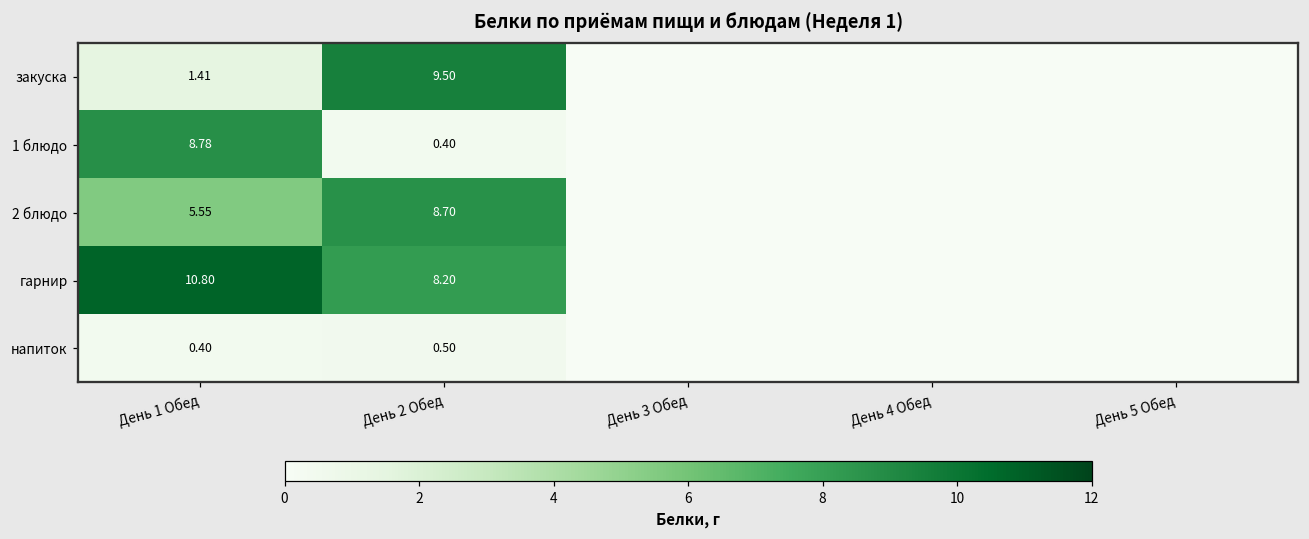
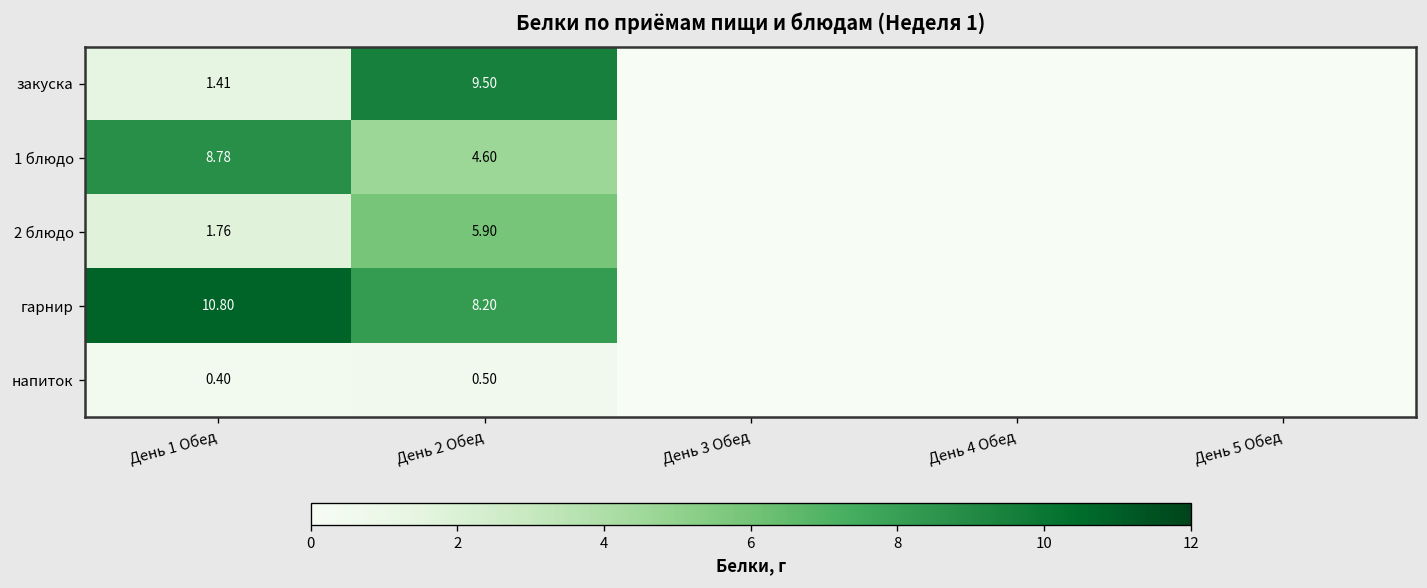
  {
    "закуска": {
      "День 1 Обед": 1.41,
      "День 2 Обед": 9.50
    },
    "1 блюдо": {
      "День 1 Обед": 8.78,
-     "День 2 Обед": 0.40
+     "День 2 Обед": 4.60
    },
    "2 блюдо": {
-     "День 1 Обед": 5.55,
-     "День 2 Обед": 8.70
+     "День 1 Обед": 1.76,
+     "День 2 Обед": 5.90
    },
    "гарнир": {
      "День 1 Обед": 10.80,
      "День 2 Обед": 8.20
    },
    "напиток": {
      "День 1 Обед": 0.40,
      "День 2 Обед": 0.50
    }
  }
